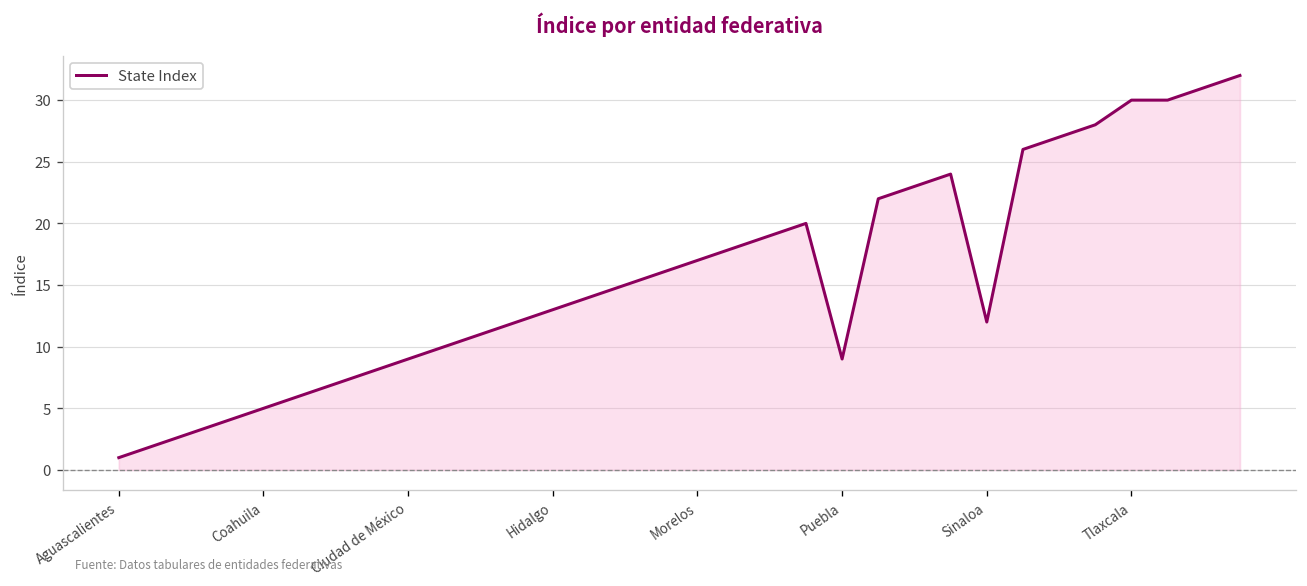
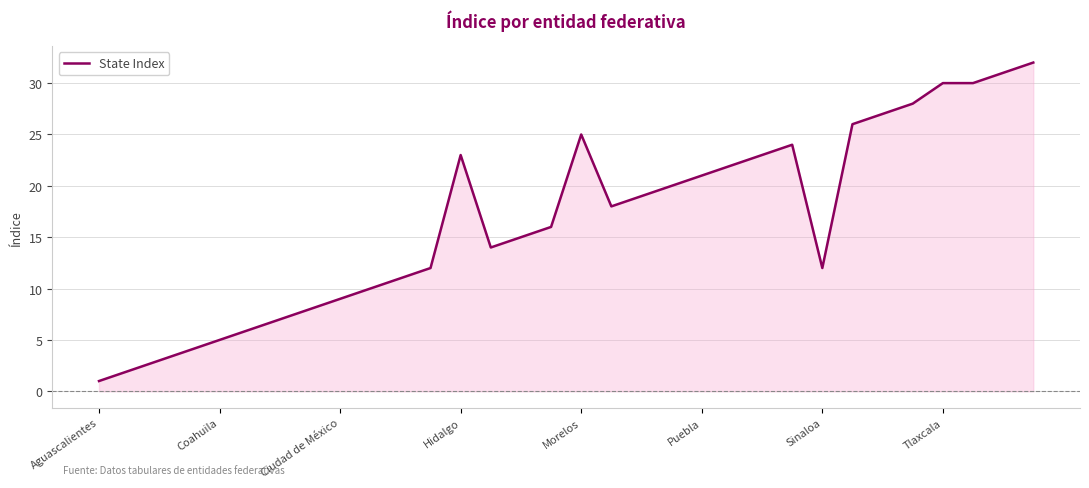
  {
    "Aguascalientes": 1,
    "Coahuila": 5,
    "Ciudad de México": 9,
-   "Hidalgo": 13,
-   "Morelos": 17,
-   "Puebla": 9,
+   "Hidalgo": 23,
+   "Morelos": 25,
+   "Puebla": 21,
    "Sinaloa": 12,
    "Tlaxcala": 30
  }
